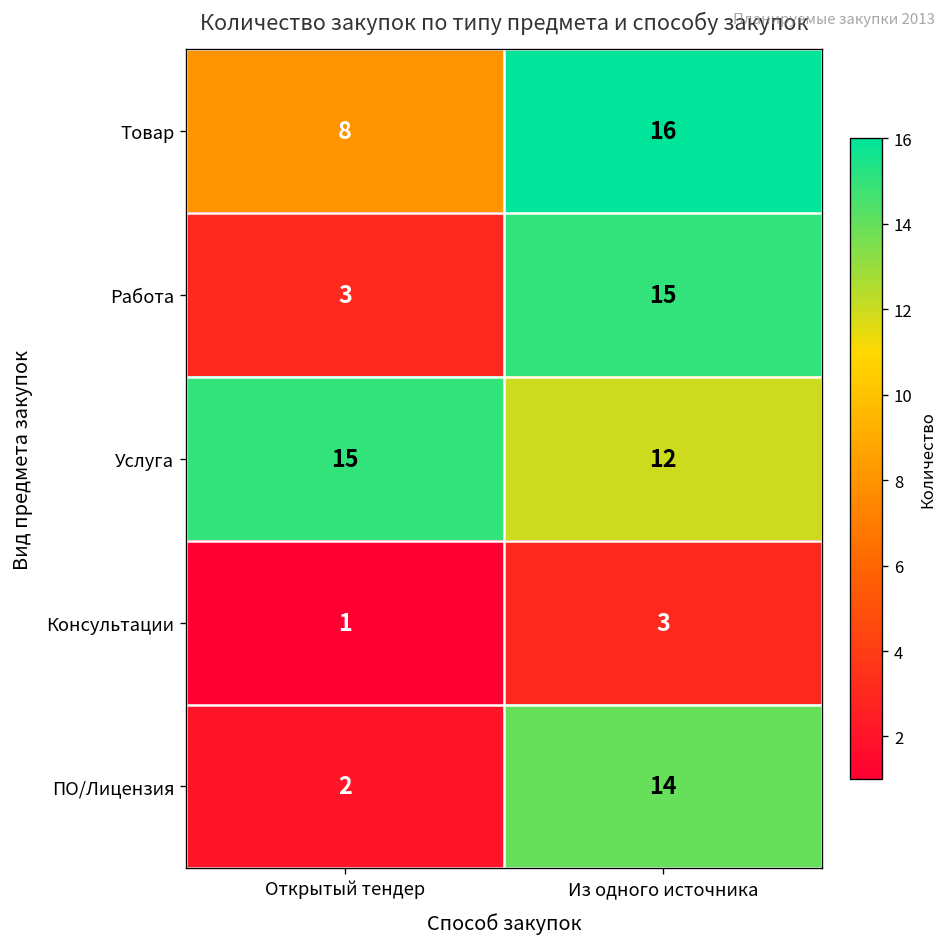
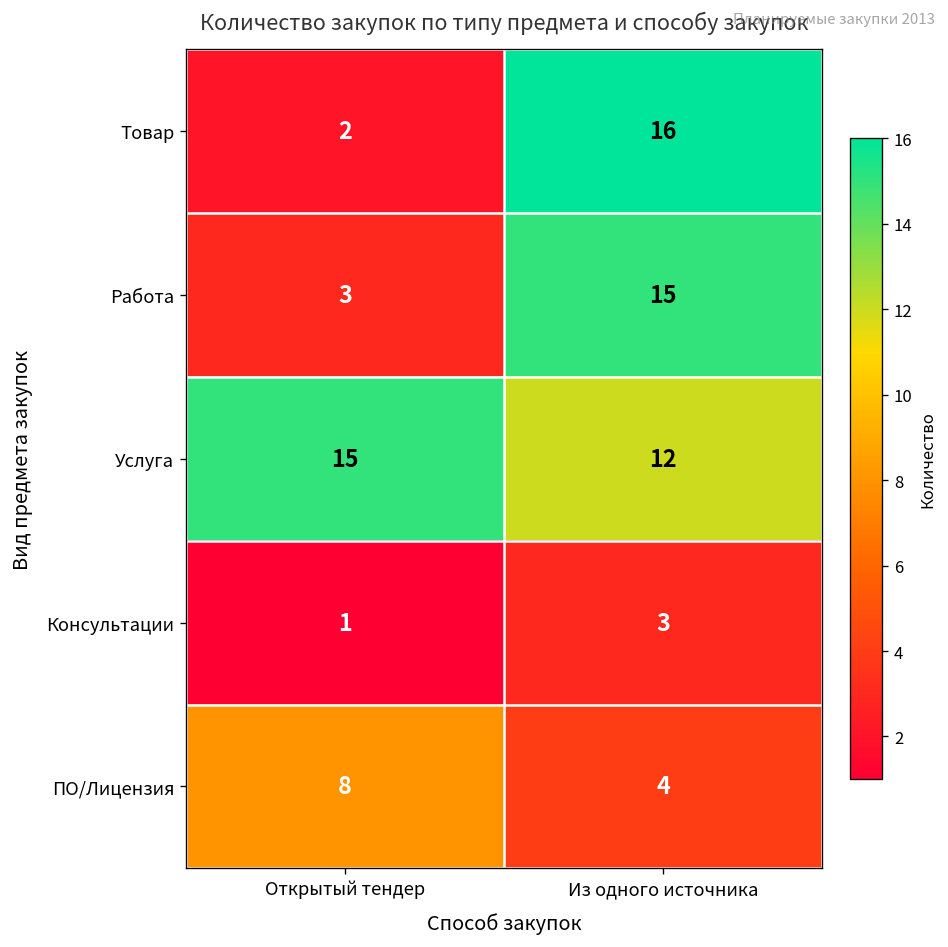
  {
    "Товар": {
-     "Открытый тендер": 8,
+     "Открытый тендер": 2,
      "Из одного источника": 16
    },
    "Работа": {
      "Открытый тендер": 3,
      "Из одного источника": 15
    },
    "Услуга": {
      "Открытый тендер": 15,
      "Из одного источника": 12
    },
    "Консультации": {
      "Открытый тендер": 1,
      "Из одного источника": 3
    },
    "ПО/Лицензия": {
-     "Открытый тендер": 2,
-     "Из одного источника": 14
+     "Открытый тендер": 8,
+     "Из одного источника": 4
    }
  }
